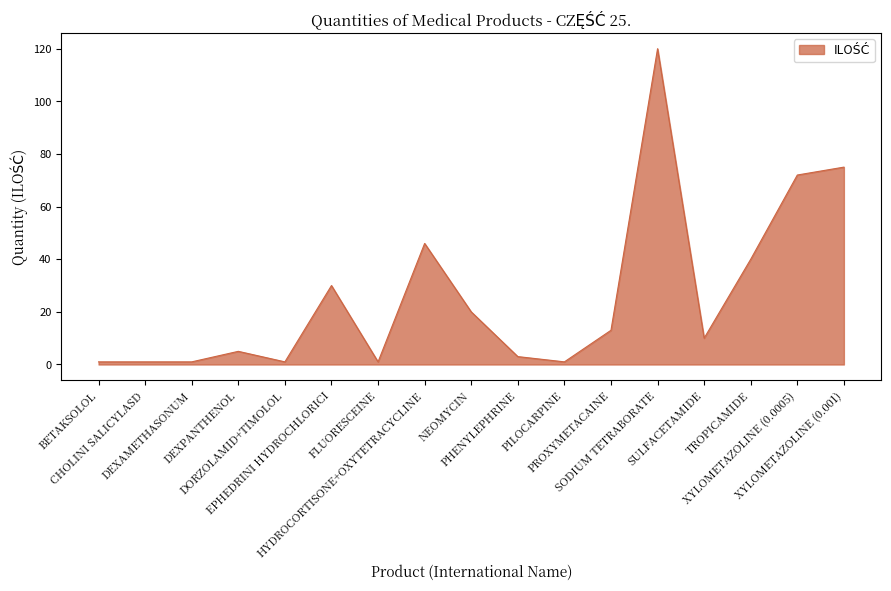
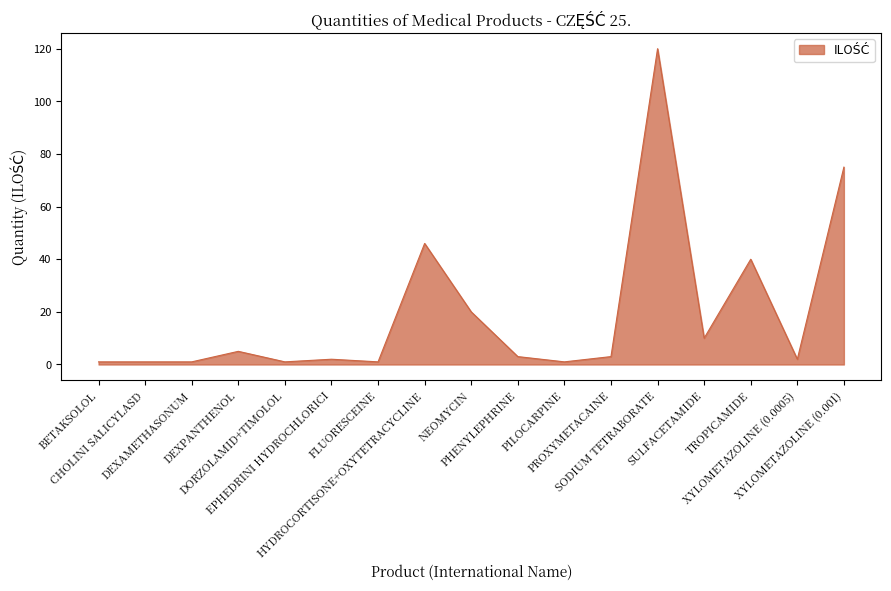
  {
    "BETAKSOLOL": 1,
    "CHOLINI SALICYLASD": 1,
    "DEXAMETHASONUM": 1,
    "DEXPANTHENOL": 5,
    "DORZOLAMID+TIMOLOL": 1,
-   "EPHEDRINI HYDROCHLORICI": 30,
+   "EPHEDRINI HYDROCHLORICI": 2,
    "FLUORESCEINE": 1,
    "HYDROCORTISONE+OXYTETRACYCLINE": 46,
    "NEOMYCIN": 20,
    "PHENYLEPHRINE": 3,
    "PILOCARPINE": 1,
-   "PROXYMETACAINE": 13,
+   "PROXYMETACAINE": 3,
    "SODIUM TETRABORATE": 120,
    "SULFACETAMIDE": 10,
    "TROPICAMIDE": 40,
-   "XYLOMETAZOLINE (0.0005)": 72,
+   "XYLOMETAZOLINE (0.0005)": 2,
    "XYLOMETAZOLINE (0.001)": 75
  }
